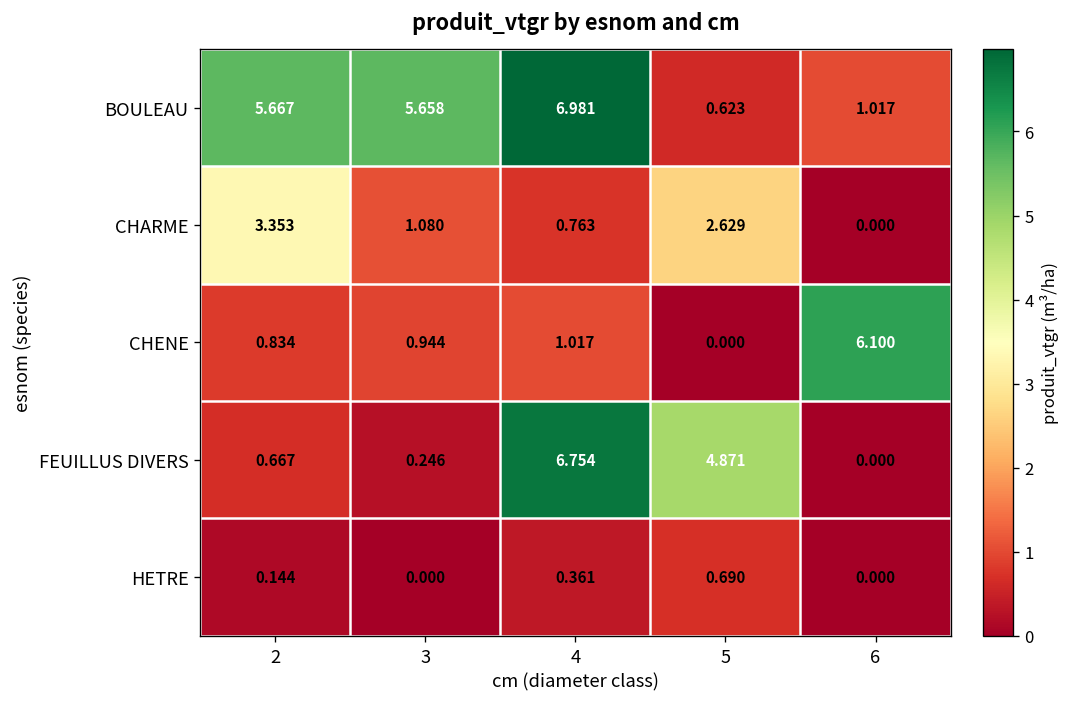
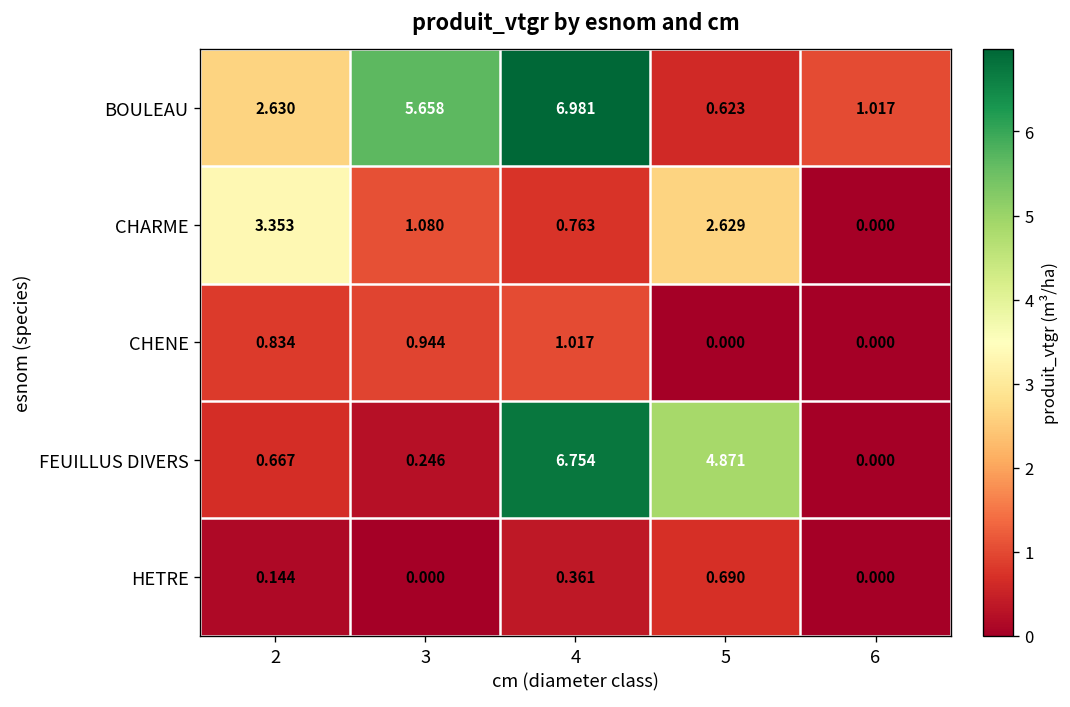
  {
    "BOULEAU": {
-     "2": 5.667,
+     "2": 2.630,
      "3": 5.658,
      "4": 6.981,
      "5": 0.623,
      "6": 1.017
    },
    "CHARME": {
      "2": 3.353,
      "3": 1.080,
      "4": 0.763,
      "5": 2.629,
      "6": 0.000
    },
    "CHENE": {
      "2": 0.834,
      "3": 0.944,
      "4": 1.017,
      "5": 0.000,
-     "6": 6.100
+     "6": 0.000
    },
    "FEUILLUS DIVERS": {
      "2": 0.667,
      "3": 0.246,
      "4": 6.754,
      "5": 4.871,
      "6": 0.000
    },
    "HETRE": {
      "2": 0.144,
      "3": 0.000,
      "4": 0.361,
      "5": 0.690,
      "6": 0.000
    }
  }
